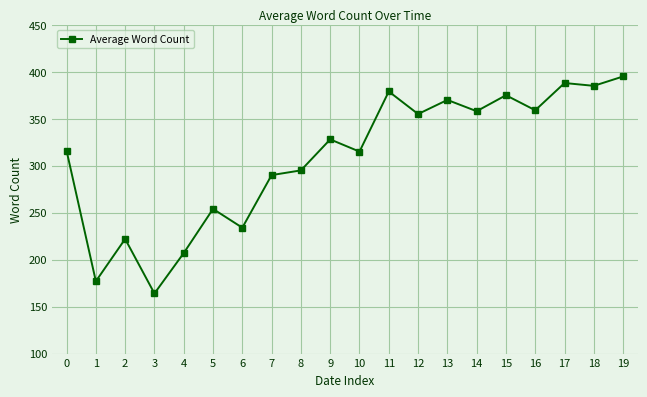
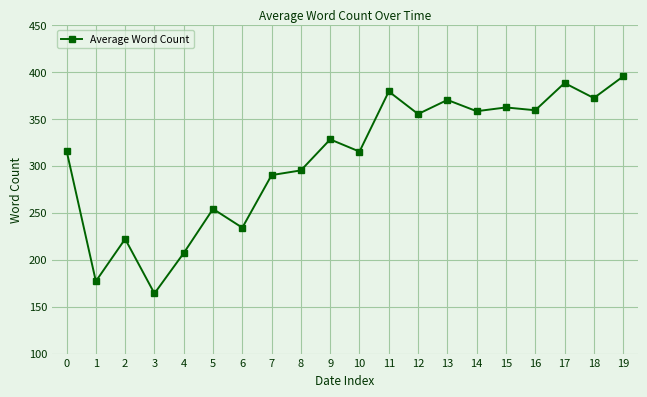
  {
    "0": 320,
    "1": 180,
    "2": 220,
    "3": 160,
    "4": 210,
    "5": 250,
    "6": 230,
    "7": 290,
    "8": 300,
    "9": 330,
    "10": 320,
    "11": 380,
    "12": 360,
    "13": 370,
    "14": 360,
-   "15": 380,
+   "15": 360,
    "16": 360,
    "17": 390,
-   "18": 390,
+   "18": 370,
    "19": 400
  }
